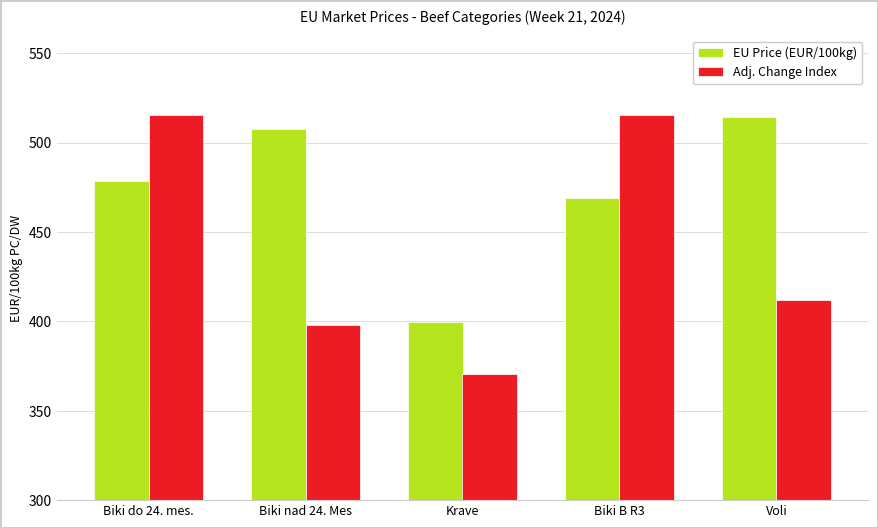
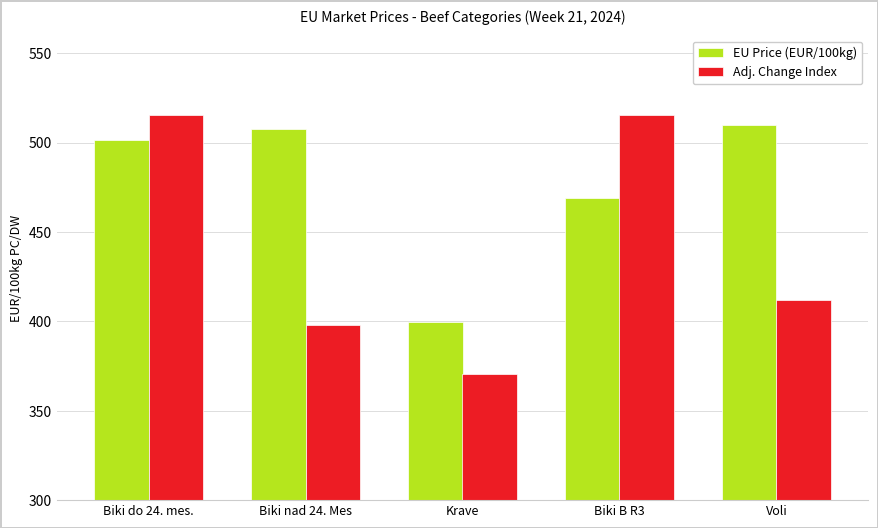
  {
    "EU Price (EUR/100kg)": {
-     "Biki do 24. mes.": 479,
+     "Biki do 24. mes.": 502,
      "Biki nad 24. Mes": 508,
      "Krave": 400,
      "Biki B R3": 469,
-     "Voli": 514
+     "Voli": 510
    },
    "Adj. Change Index": {
      "Biki do 24. mes.": 515,
      "Biki nad 24. Mes": 398,
      "Krave": 371,
      "Biki B R3": 515,
      "Voli": 412
    }
  }
